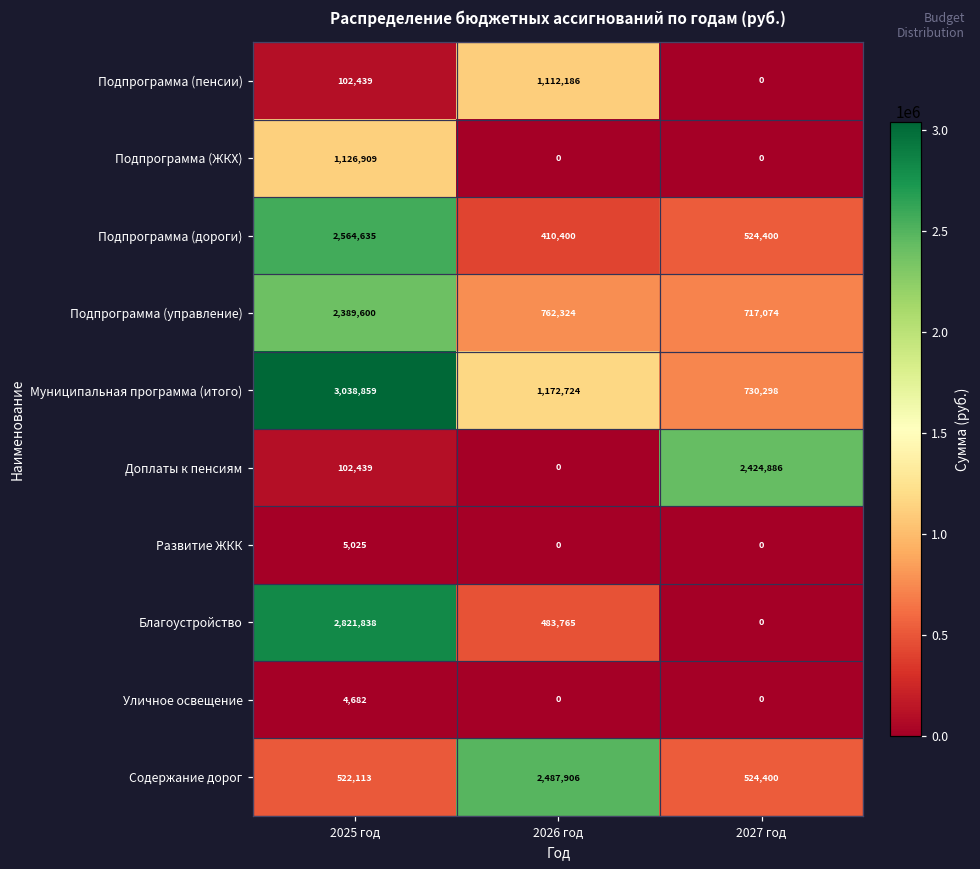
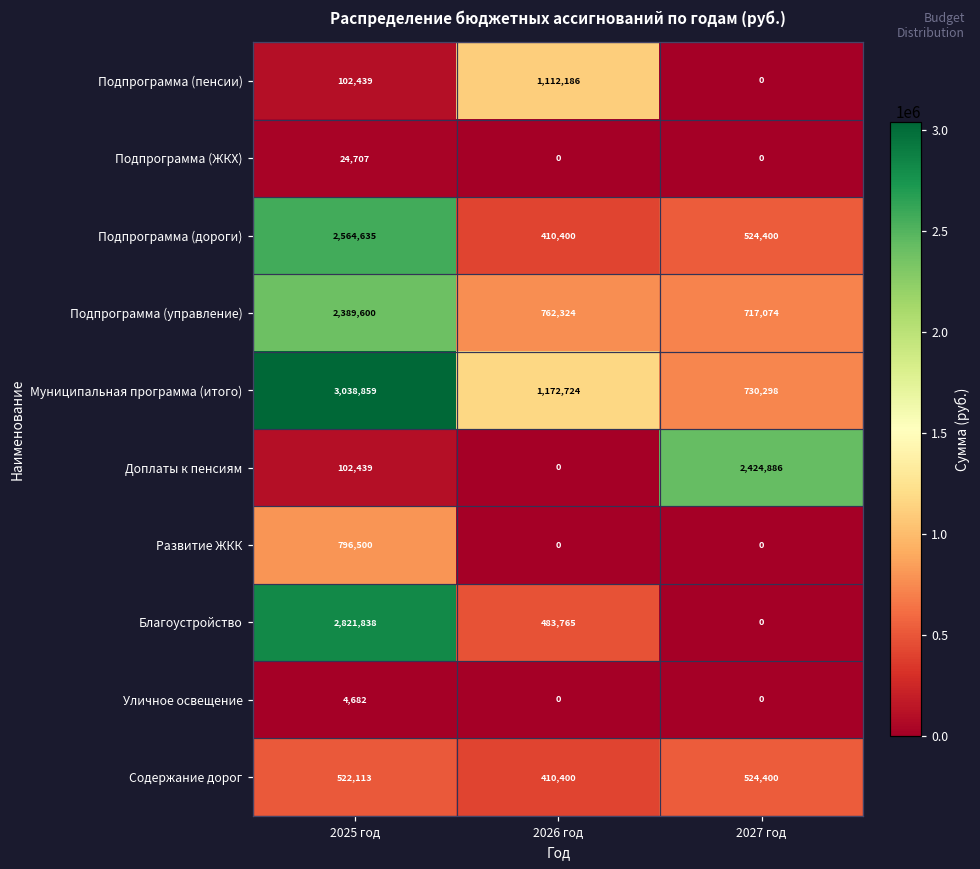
  {
    "Подпрограмма (пенсии)": {
      "2025 год": "102,439",
      "2026 год": "1,112,186",
      "2027 год": "0"
    },
    "Подпрограмма (ЖКХ)": {
-     "2025 год": "1,126,909",
+     "2025 год": "24,707",
      "2026 год": "0",
      "2027 год": "0"
    },
    "Подпрограмма (дороги)": {
      "2025 год": "2,564,635",
      "2026 год": "410,400",
      "2027 год": "524,400"
    },
    "Подпрограмма (управление)": {
      "2025 год": "2,389,600",
      "2026 год": "762,324",
      "2027 год": "717,074"
    },
    "Муниципальная программа (итого)": {
      "2025 год": "3,038,859",
      "2026 год": "1,172,724",
      "2027 год": "730,298"
    },
    "Доплаты к пенсиям": {
      "2025 год": "102,439",
      "2026 год": "0",
      "2027 год": "2,424,886"
    },
    "Развитие ЖКК": {
-     "2025 год": "5,025",
+     "2025 год": "796,500",
      "2026 год": "0",
      "2027 год": "0"
    },
    "Благоустройство": {
      "2025 год": "2,821,838",
      "2026 год": "483,765",
      "2027 год": "0"
    },
    "Уличное освещение": {
      "2025 год": "4,682",
      "2026 год": "0",
      "2027 год": "0"
    },
    "Содержание дорог": {
      "2025 год": "522,113",
-     "2026 год": "2,487,906",
+     "2026 год": "410,400",
      "2027 год": "524,400"
    }
  }
